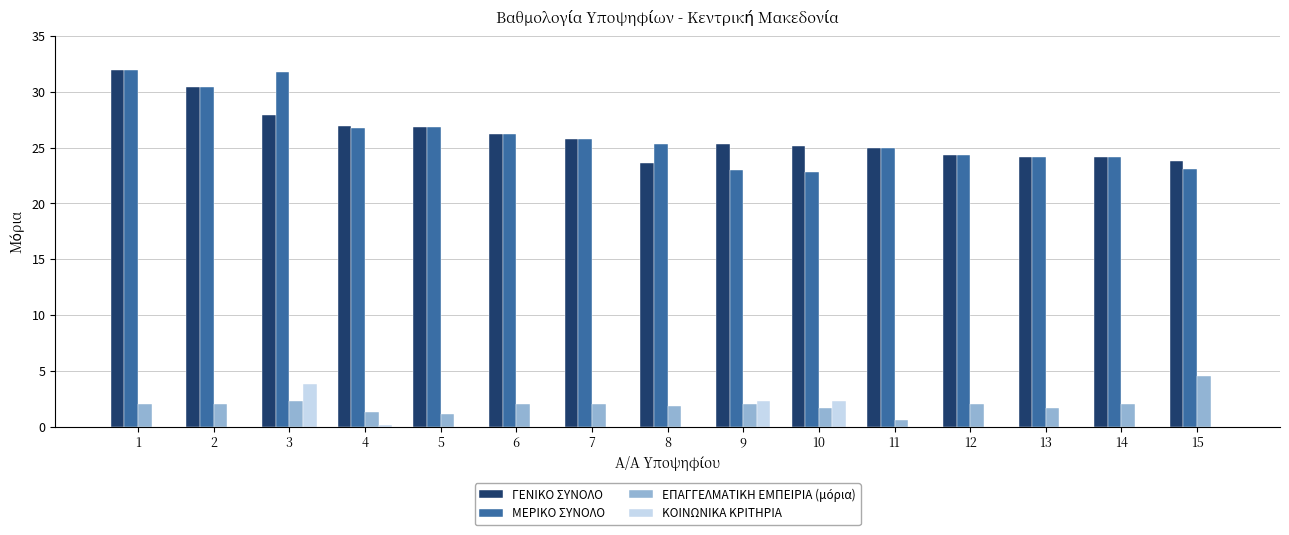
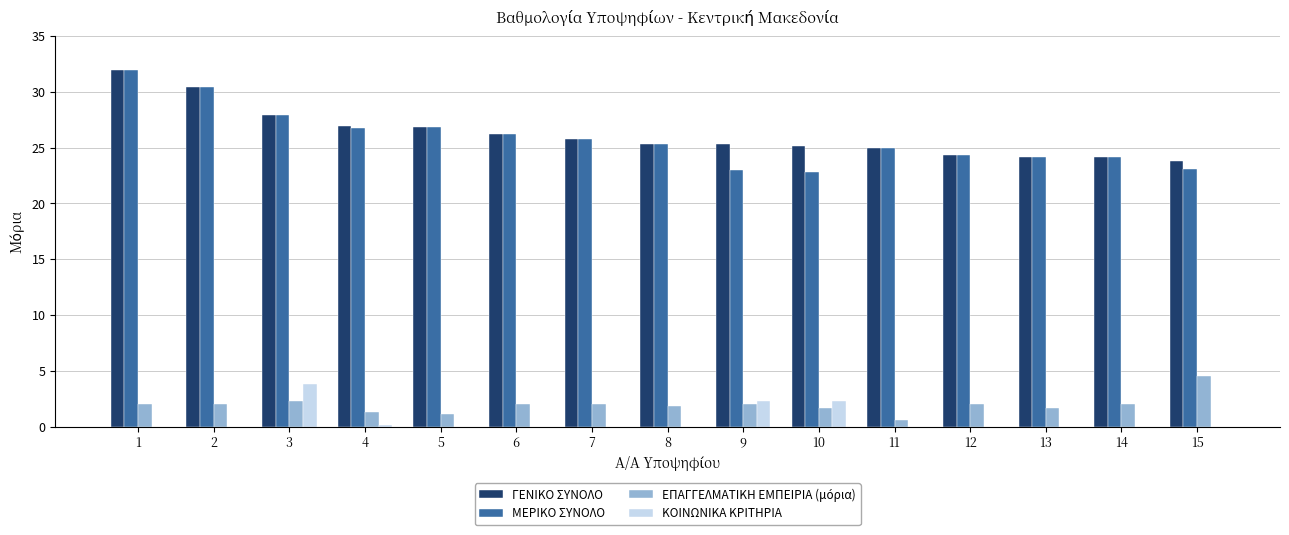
  {
    "ΓΕΝΙΚΟ ΣΥΝΟΛΟ": {
      "1": 32.0,
      "2": 30.4,
      "3": 27.9,
      "4": 26.9,
      "5": 26.9,
      "6": 26.3,
      "7": 25.8,
-     "8": 23.6,
+     "8": 25.4,
      "9": 25.3,
      "10": 25.1,
      "11": 25.0,
      "12": 24.4,
      "13": 24.2,
      "14": 24.2,
      "15": 23.8
    },
    "ΜΕΡΙΚΟ ΣΥΝΟΛΟ": {
      "1": 32.0,
      "2": 30.4,
-     "3": 31.8,
+     "3": 27.9,
      "4": 26.8,
      "5": 26.9,
      "6": 26.3,
      "7": 25.8,
      "8": 25.4,
      "9": 23.0,
      "10": 22.8,
      "11": 25.0,
      "12": 24.4,
      "13": 24.2,
      "14": 24.2,
      "15": 23.1
    },
    "ΕΠΑΓΓΕΛΜΑΤΙΚΗ ΕΜΠΕΙΡΙΑ (μόρια)": {
      "1": 2.0,
      "2": 2.0,
      "3": 2.3,
      "4": 1.3,
      "5": 1.1,
      "6": 2.0,
      "7": 2.0,
      "8": 1.9,
      "9": 2.0,
      "10": 1.7,
      "11": 0.6,
      "12": 2.0,
      "13": 1.7,
      "14": 2.0,
      "15": 4.5
    },
    "ΚΟΙΝΩΝΙΚΑ ΚΡΙΤΗΡΙΑ": {
      "1": 0.0,
      "2": 0.0,
      "3": 3.9,
      "5": 0.0,
      "6": 0.0,
      "7": 0.0,
      "8": 0.0,
      "9": 2.3,
      "10": 2.3,
      "11": 0.0,
      "12": 0.0,
      "13": 0.0,
      "14": 0.0,
      "15": 0.0
    }
  }
